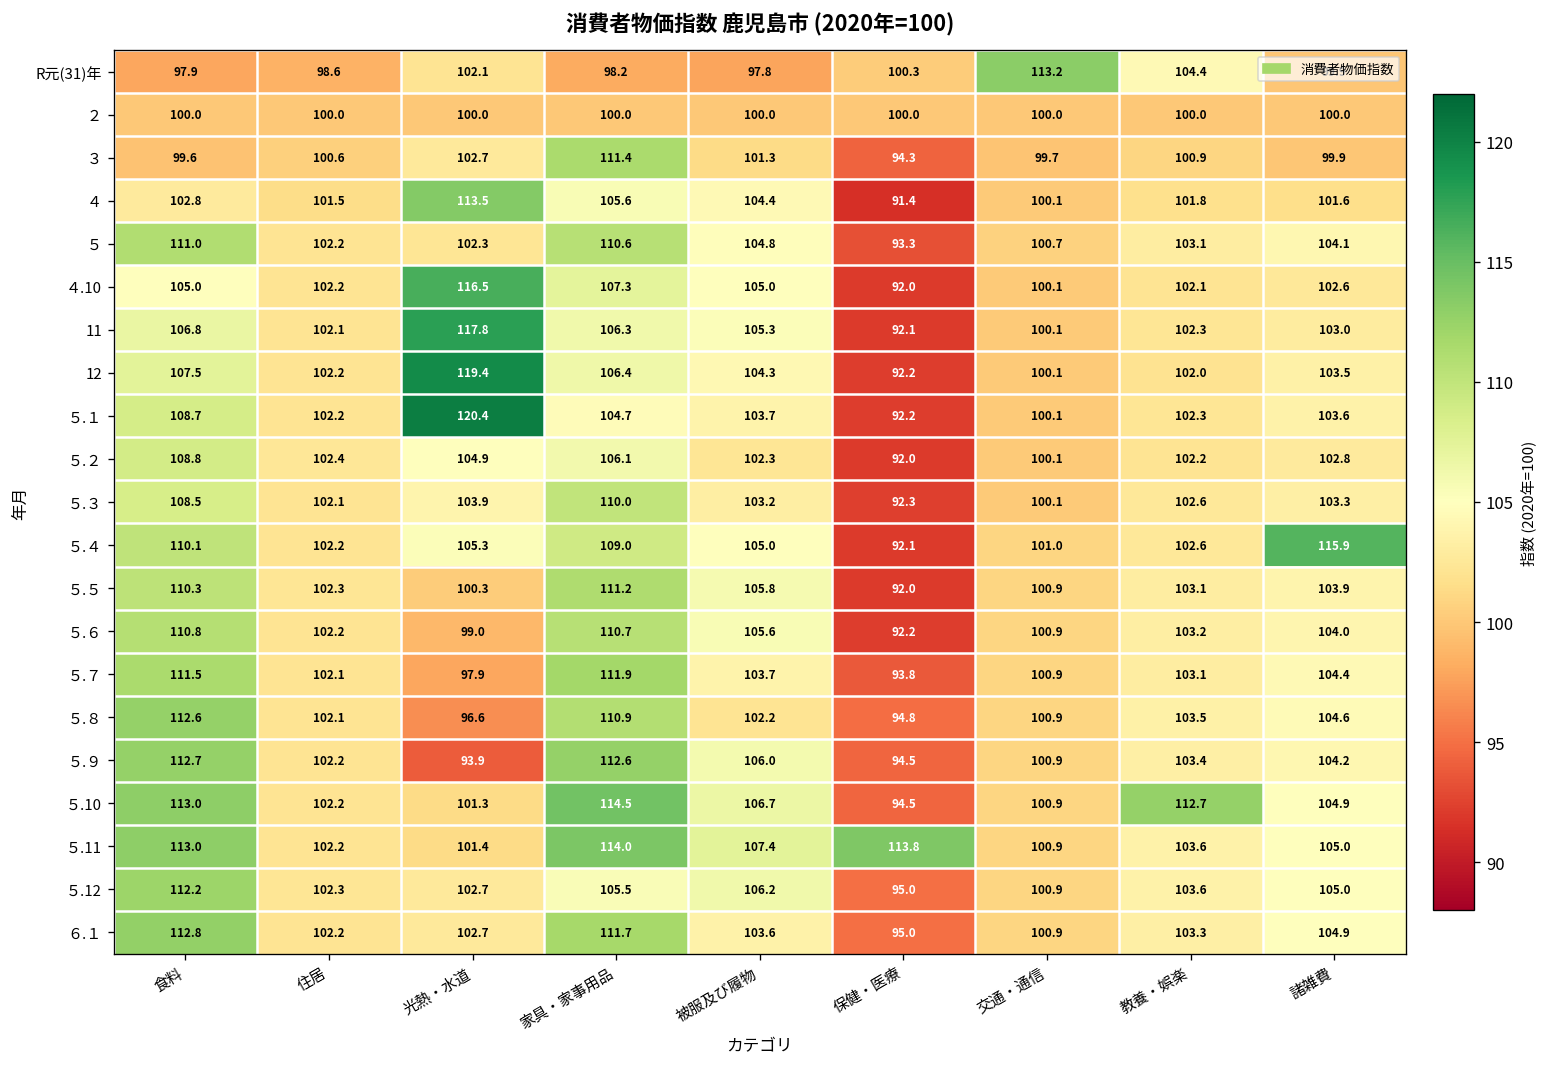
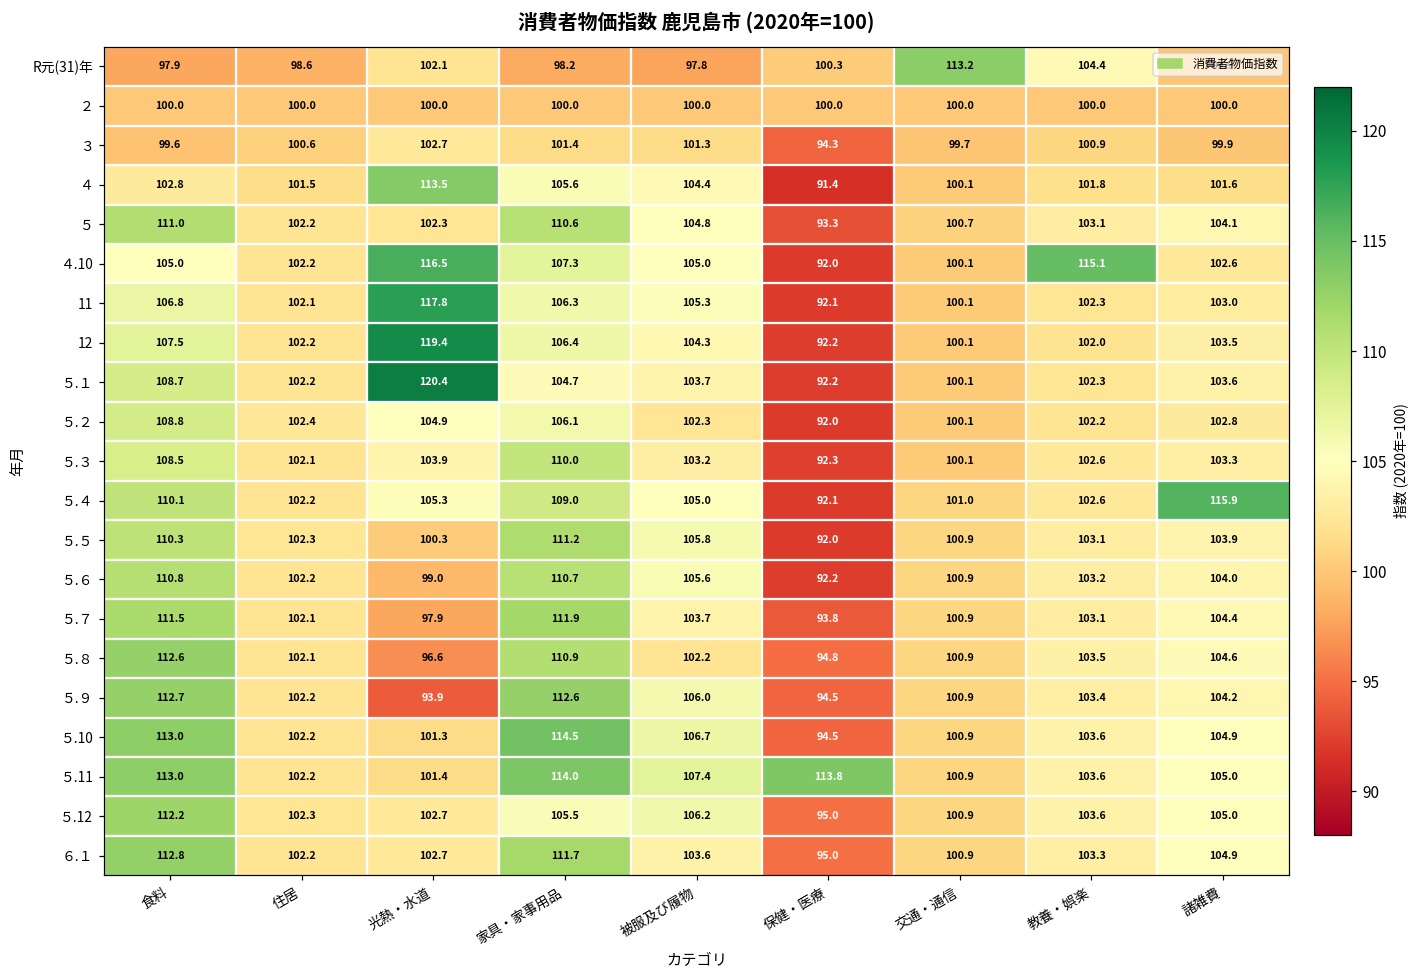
  {
    "R元(31)年": {
      "食料": 97.9,
      "住居": 98.6,
      "光熱・水道": 102.1,
      "家具・家事用品": 98.2,
      "被服及び履物": 97.8,
      "保健・医療": 100.3,
      "交通・通信": 113.2,
      "教養・娯楽": 104.4
    },
    "２": {
      "食料": 100.0,
      "住居": 100.0,
      "光熱・水道": 100.0,
      "家具・家事用品": 100.0,
      "被服及び履物": 100.0,
      "保健・医療": 100.0,
      "交通・通信": 100.0,
      "教養・娯楽": 100.0,
      "諸雑費": 100.0
    },
    "３": {
      "食料": 99.6,
      "住居": 100.6,
      "光熱・水道": 102.7,
-     "家具・家事用品": 111.4,
+     "家具・家事用品": 101.4,
      "被服及び履物": 101.3,
      "保健・医療": 94.3,
      "交通・通信": 99.7,
      "教養・娯楽": 100.9,
      "諸雑費": 99.9
    },
    "４": {
      "食料": 102.8,
      "住居": 101.5,
      "光熱・水道": 113.5,
      "家具・家事用品": 105.6,
      "被服及び履物": 104.4,
      "保健・医療": 91.4,
      "交通・通信": 100.1,
      "教養・娯楽": 101.8,
      "諸雑費": 101.6
    },
    "５": {
      "食料": 111.0,
      "住居": 102.2,
      "光熱・水道": 102.3,
      "家具・家事用品": 110.6,
      "被服及び履物": 104.8,
      "保健・医療": 93.3,
      "交通・通信": 100.7,
      "教養・娯楽": 103.1,
      "諸雑費": 104.1
    },
    "４.10": {
      "食料": 105.0,
      "住居": 102.2,
      "光熱・水道": 116.5,
      "家具・家事用品": 107.3,
      "被服及び履物": 105.0,
      "保健・医療": 92.0,
      "交通・通信": 100.1,
-     "教養・娯楽": 102.1,
+     "教養・娯楽": 115.1,
      "諸雑費": 102.6
    },
    "11": {
      "食料": 106.8,
      "住居": 102.1,
      "光熱・水道": 117.8,
      "家具・家事用品": 106.3,
      "被服及び履物": 105.3,
      "保健・医療": 92.1,
      "交通・通信": 100.1,
      "教養・娯楽": 102.3,
      "諸雑費": 103.0
    },
    "12": {
      "食料": 107.5,
      "住居": 102.2,
      "光熱・水道": 119.4,
      "家具・家事用品": 106.4,
      "被服及び履物": 104.3,
      "保健・医療": 92.2,
      "交通・通信": 100.1,
      "教養・娯楽": 102.0,
      "諸雑費": 103.5
    },
    "５.１": {
      "食料": 108.7,
      "住居": 102.2,
      "光熱・水道": 120.4,
      "家具・家事用品": 104.7,
      "被服及び履物": 103.7,
      "保健・医療": 92.2,
      "交通・通信": 100.1,
      "教養・娯楽": 102.3,
      "諸雑費": 103.6
    },
    "５.２": {
      "食料": 108.8,
      "住居": 102.4,
      "光熱・水道": 104.9,
      "家具・家事用品": 106.1,
      "被服及び履物": 102.3,
      "保健・医療": 92.0,
      "交通・通信": 100.1,
      "教養・娯楽": 102.2,
      "諸雑費": 102.8
    },
    "５.３": {
      "食料": 108.5,
      "住居": 102.1,
      "光熱・水道": 103.9,
      "家具・家事用品": 110.0,
      "被服及び履物": 103.2,
      "保健・医療": 92.3,
      "交通・通信": 100.1,
      "教養・娯楽": 102.6,
      "諸雑費": 103.3
    },
    "５.４": {
      "食料": 110.1,
      "住居": 102.2,
      "光熱・水道": 105.3,
      "家具・家事用品": 109.0,
      "被服及び履物": 105.0,
      "保健・医療": 92.1,
      "交通・通信": 101.0,
      "教養・娯楽": 102.6,
      "諸雑費": 115.9
    },
    "５.５": {
      "食料": 110.3,
      "住居": 102.3,
      "光熱・水道": 100.3,
      "家具・家事用品": 111.2,
      "被服及び履物": 105.8,
      "保健・医療": 92.0,
      "交通・通信": 100.9,
      "教養・娯楽": 103.1,
      "諸雑費": 103.9
    },
    "５.６": {
      "食料": 110.8,
      "住居": 102.2,
      "光熱・水道": 99.0,
      "家具・家事用品": 110.7,
      "被服及び履物": 105.6,
      "保健・医療": 92.2,
      "交通・通信": 100.9,
      "教養・娯楽": 103.2,
      "諸雑費": 104.0
    },
    "５.７": {
      "食料": 111.5,
      "住居": 102.1,
      "光熱・水道": 97.9,
      "家具・家事用品": 111.9,
      "被服及び履物": 103.7,
      "保健・医療": 93.8,
      "交通・通信": 100.9,
      "教養・娯楽": 103.1,
      "諸雑費": 104.4
    },
    "５.８": {
      "食料": 112.6,
      "住居": 102.1,
      "光熱・水道": 96.6,
      "家具・家事用品": 110.9,
      "被服及び履物": 102.2,
      "保健・医療": 94.8,
      "交通・通信": 100.9,
      "教養・娯楽": 103.5,
      "諸雑費": 104.6
    },
    "５.９": {
      "食料": 112.7,
      "住居": 102.2,
      "光熱・水道": 93.9,
      "家具・家事用品": 112.6,
      "被服及び履物": 106.0,
      "保健・医療": 94.5,
      "交通・通信": 100.9,
      "教養・娯楽": 103.4,
      "諸雑費": 104.2
    },
    "５.10": {
      "食料": 113.0,
      "住居": 102.2,
      "光熱・水道": 101.3,
      "家具・家事用品": 114.5,
      "被服及び履物": 106.7,
      "保健・医療": 94.5,
      "交通・通信": 100.9,
-     "教養・娯楽": 112.7,
+     "教養・娯楽": 103.6,
      "諸雑費": 104.9
    },
    "５.11": {
      "食料": 113.0,
      "住居": 102.2,
      "光熱・水道": 101.4,
      "家具・家事用品": 114.0,
      "被服及び履物": 107.4,
      "保健・医療": 113.8,
      "交通・通信": 100.9,
      "教養・娯楽": 103.6,
      "諸雑費": 105.0
    },
    "５.12": {
      "食料": 112.2,
      "住居": 102.3,
      "光熱・水道": 102.7,
      "家具・家事用品": 105.5,
      "被服及び履物": 106.2,
      "保健・医療": 95.0,
      "交通・通信": 100.9,
      "教養・娯楽": 103.6,
      "諸雑費": 105.0
    },
    "６.１": {
      "食料": 112.8,
      "住居": 102.2,
      "光熱・水道": 102.7,
      "家具・家事用品": 111.7,
      "被服及び履物": 103.6,
      "保健・医療": 95.0,
      "交通・通信": 100.9,
      "教養・娯楽": 103.3,
      "諸雑費": 104.9
    }
  }
